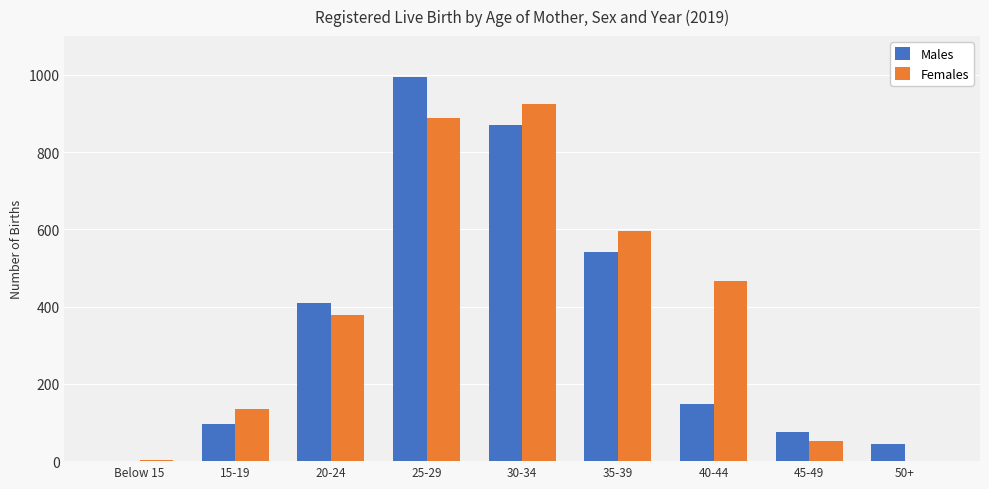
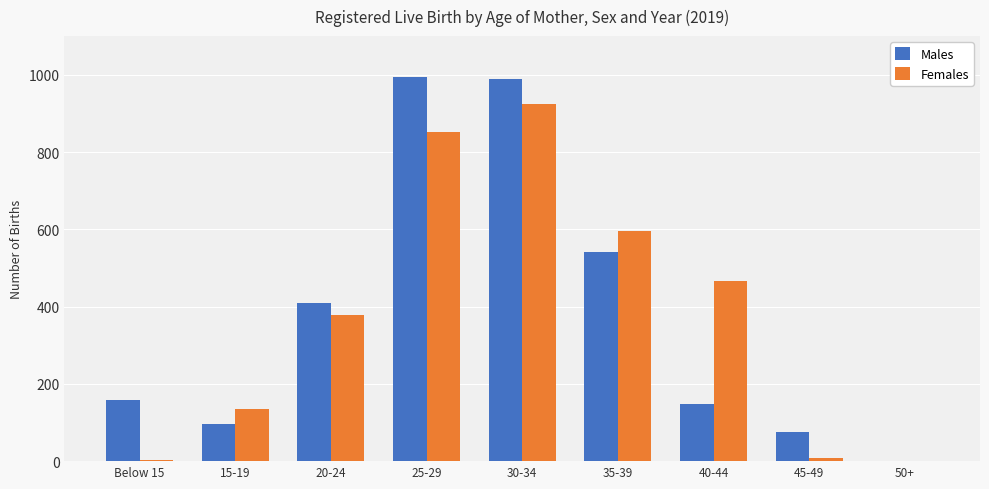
  {
    "Males": {
-     "Below 15": 0,
+     "Below 15": 160,
      "15-19": 100,
      "20-24": 410,
      "25-29": 990,
-     "30-34": 870,
+     "30-34": 990,
      "35-39": 540,
      "40-44": 150,
      "45-49": 80,
-     "50+": 40
+     "50+": 0
    },
    "Females": {
      "15-19": 130,
      "20-24": 380,
-     "25-29": 890,
+     "25-29": 850,
      "30-34": 920,
      "35-39": 600,
      "40-44": 470,
-     "45-49": 50,
+     "45-49": 10,
      "50+": 0
    }
  }
